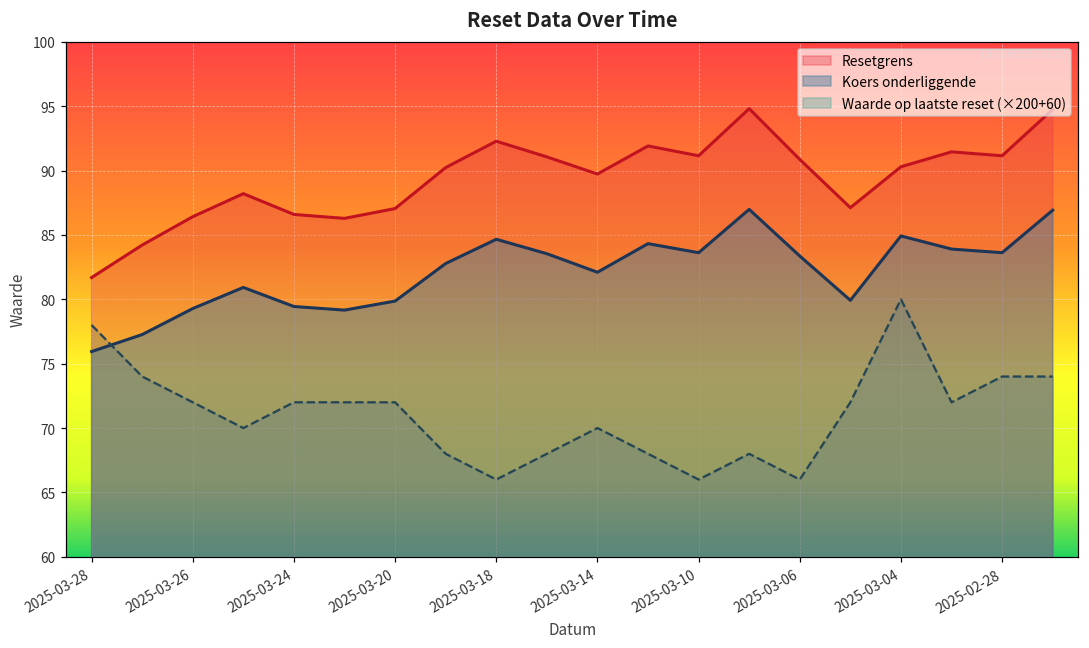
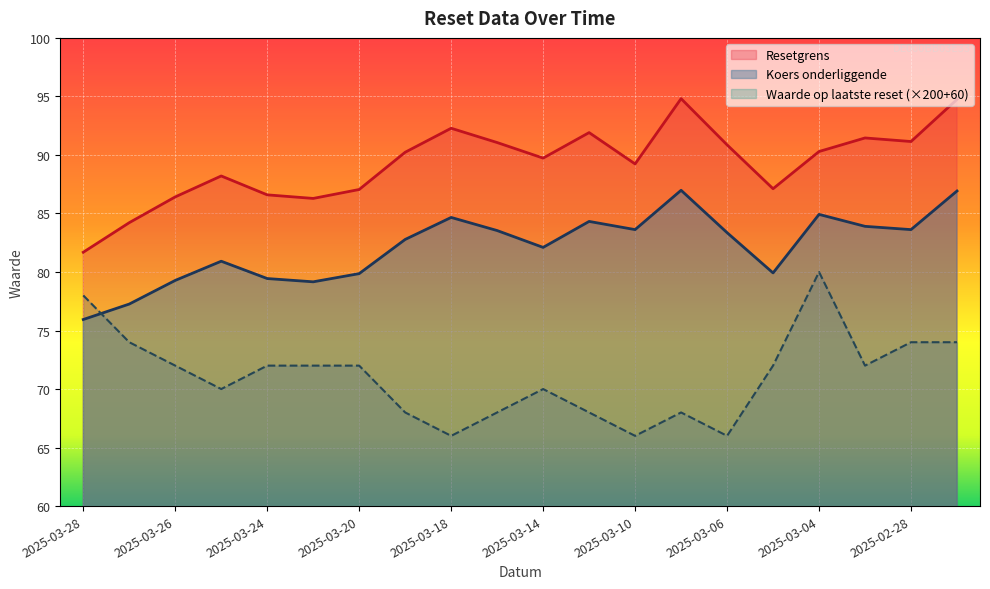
  {
    "Resetgrens": {
      "2025-03-28": 81.7,
      "2025-03-26": 86.4,
      "2025-03-24": 86.6,
      "2025-03-20": 87.0,
      "2025-03-18": 92.3,
      "2025-03-14": 89.7,
-     "2025-03-10": 91.1,
+     "2025-03-10": 89.2,
      "2025-03-06": 90.9,
      "2025-03-04": 90.3,
      "2025-02-28": 91.1
    }
  }
